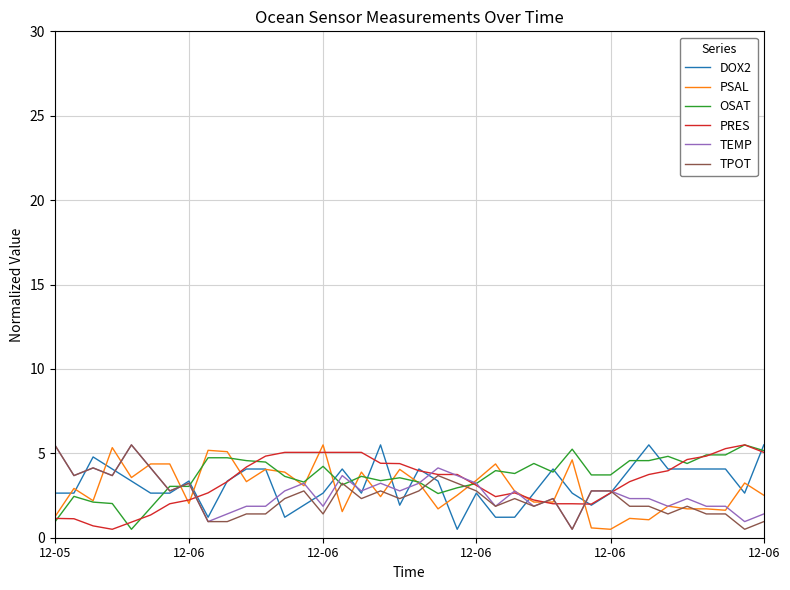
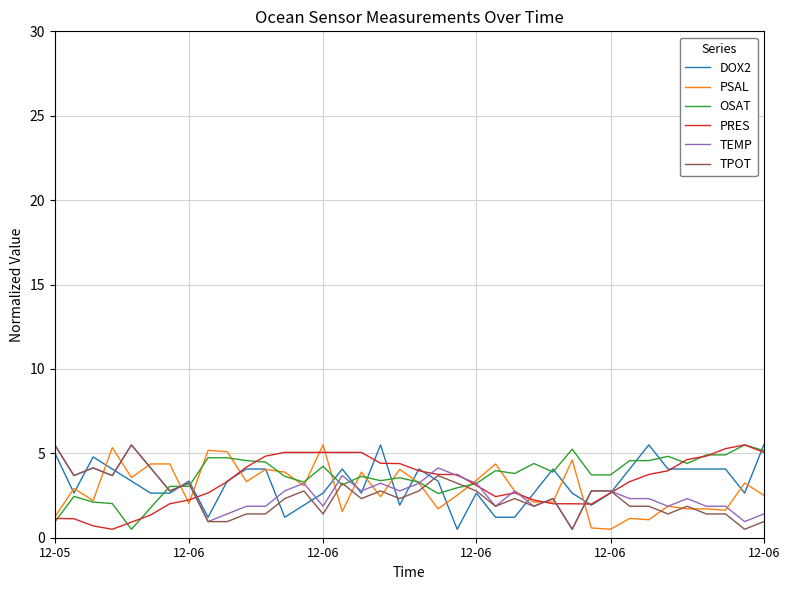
  {
    "DOX2": {
-     "12-05": 2.6
+     "12-05": 5.0
    },
    "OSAT": {
      "12-05": 0.9
    }
  }
